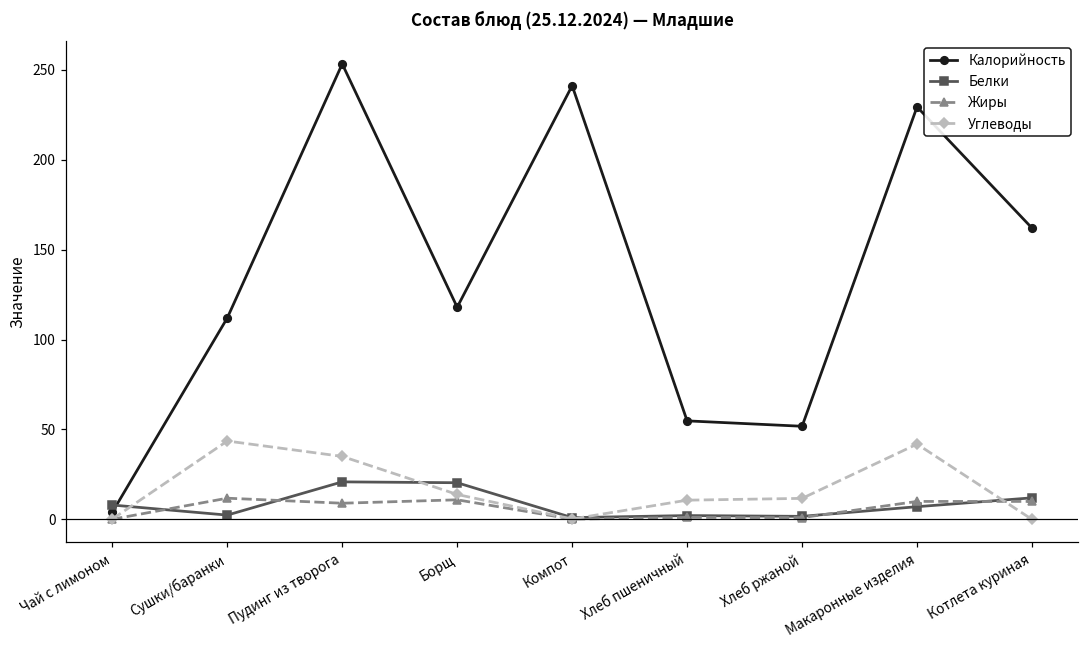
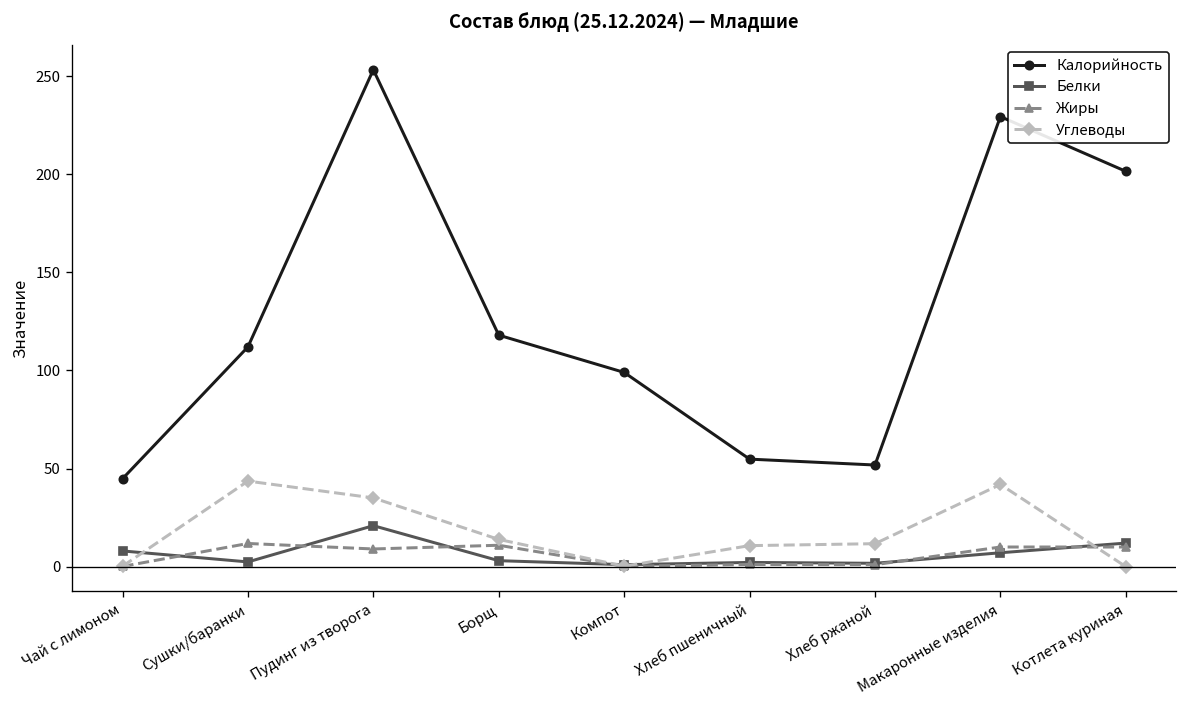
  {
    "Калорийность": {
-     "Чай с лимоном": 4,
+     "Чай с лимоном": 45,
      "Сушки/баранки": 112,
      "Пудинг из творога": 253,
      "Борщ": 118,
-     "Компот": 241,
+     "Компот": 99,
      "Хлеб пшеничный": 55,
      "Хлеб ржаной": 52,
      "Макаронные изделия": 229,
-     "Котлета куриная": 162
+     "Котлета куриная": 202
    },
    "Белки": {
      "Чай с лимоном": 8,
      "Сушки/баранки": 2,
      "Пудинг из творога": 21,
-     "Борщ": 20,
+     "Борщ": 3,
      "Макаронные изделия": 7,
      "Котлета куриная": 12
    },
    "Жиры": {
      "Сушки/баранки": 12,
      "Пудинг из творога": 9,
      "Борщ": 11,
      "Макаронные изделия": 10,
      "Котлета куриная": 10
    },
    "Углеводы": {
      "Сушки/баранки": 44,
      "Пудинг из творога": 35,
      "Борщ": 14,
      "Хлеб пшеничный": 11,
      "Хлеб ржаной": 12,
      "Макаронные изделия": 42,
      "Котлета куриная": 0
    }
  }
